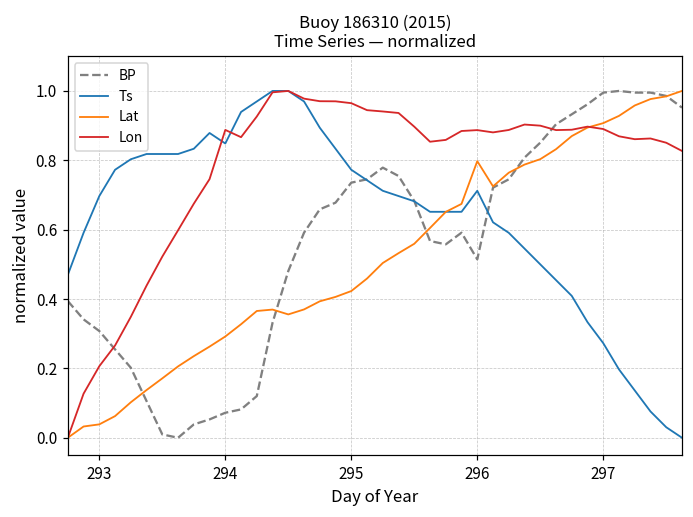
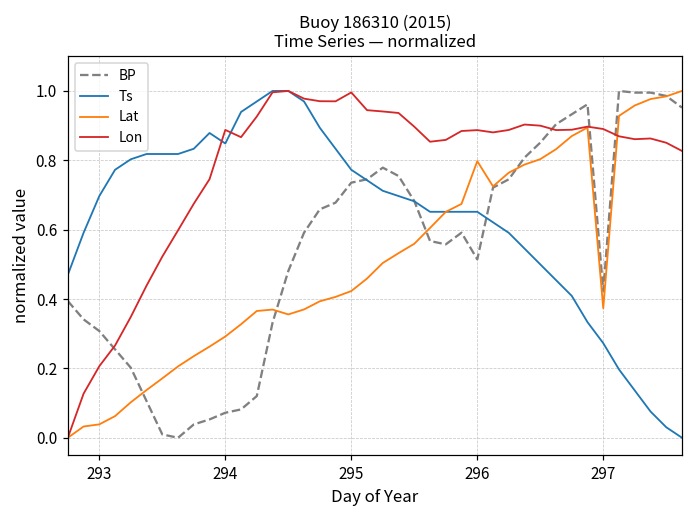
  {
    "BP": {
      "293": 0.31,
      "294": 0.07,
      "295": 0.74,
      "296": 0.51,
-     "297": 1.00
+     "297": 0.42
    },
    "Ts": {
      "293": 0.70,
      "294": 0.85,
      "295": 0.77,
-     "296": 0.71,
+     "296": 0.65,
      "297": 0.27
    },
    "Lat": {
      "293": 0.04,
      "294": 0.29,
      "295": 0.42,
      "296": 0.80,
-     "297": 0.91
+     "297": 0.37
    },
    "Lon": {
      "293": 0.21,
      "294": 0.89,
-     "295": 0.96,
+     "295": 1.00,
      "296": 0.89,
      "297": 0.89
    }
  }
